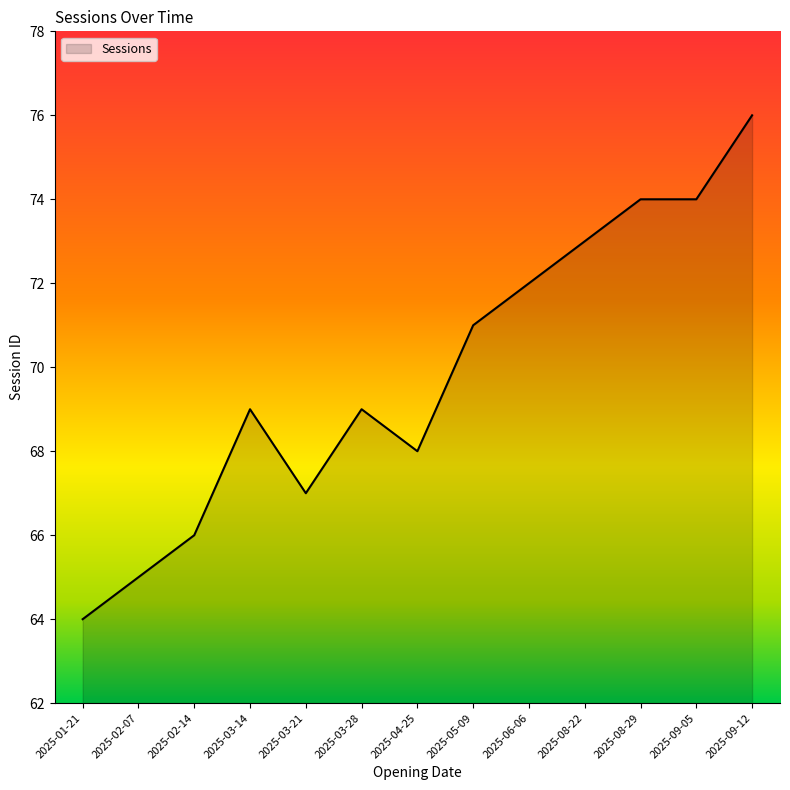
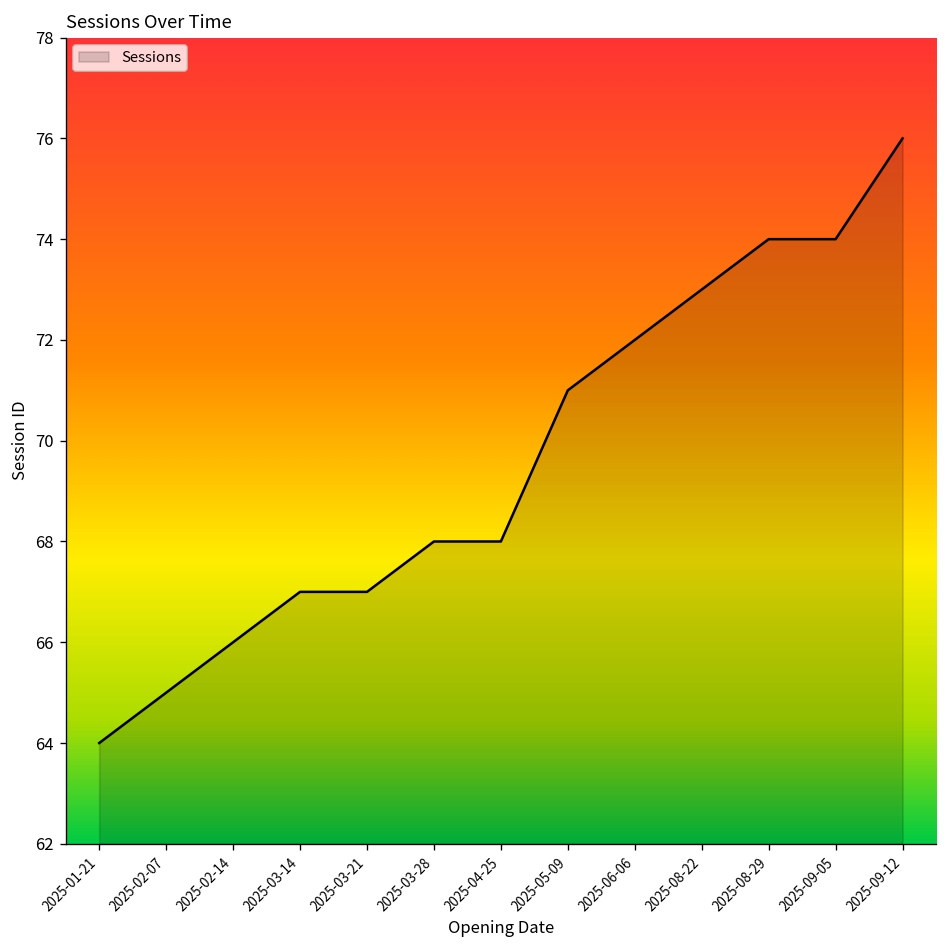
  {
    "2025-01-21": 64,
    "2025-02-07": 65,
    "2025-02-14": 66,
-   "2025-03-14": 69,
+   "2025-03-14": 67,
    "2025-03-21": 67,
-   "2025-03-28": 69,
+   "2025-03-28": 68,
    "2025-04-25": 68,
    "2025-05-09": 71,
    "2025-06-06": 72,
    "2025-08-22": 73,
    "2025-08-29": 74,
    "2025-09-05": 74,
    "2025-09-12": 76
  }
